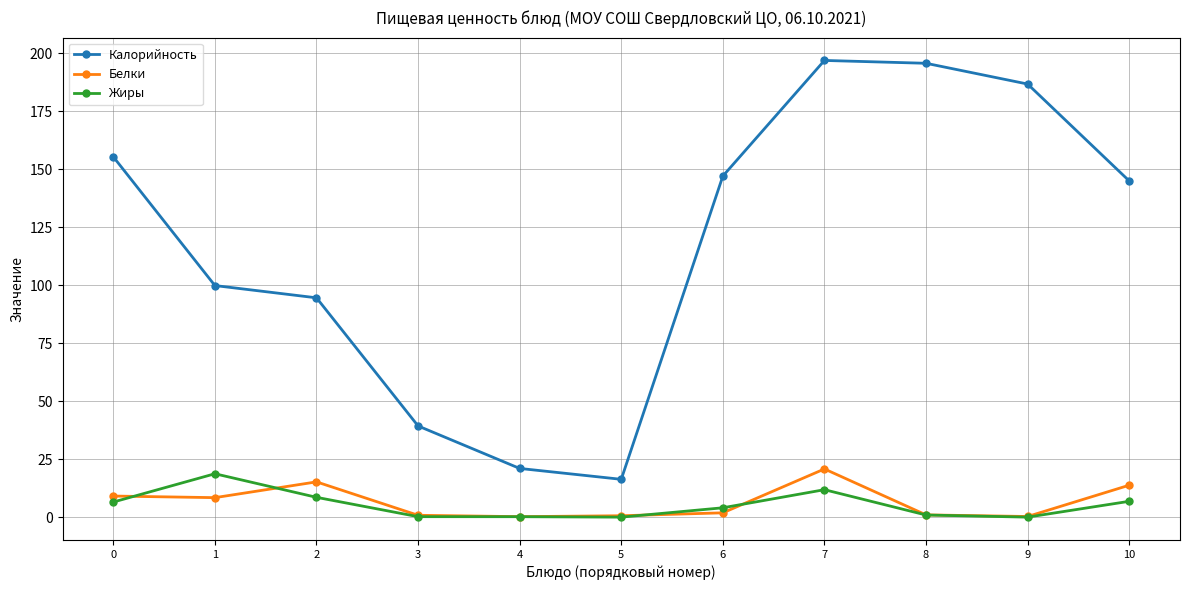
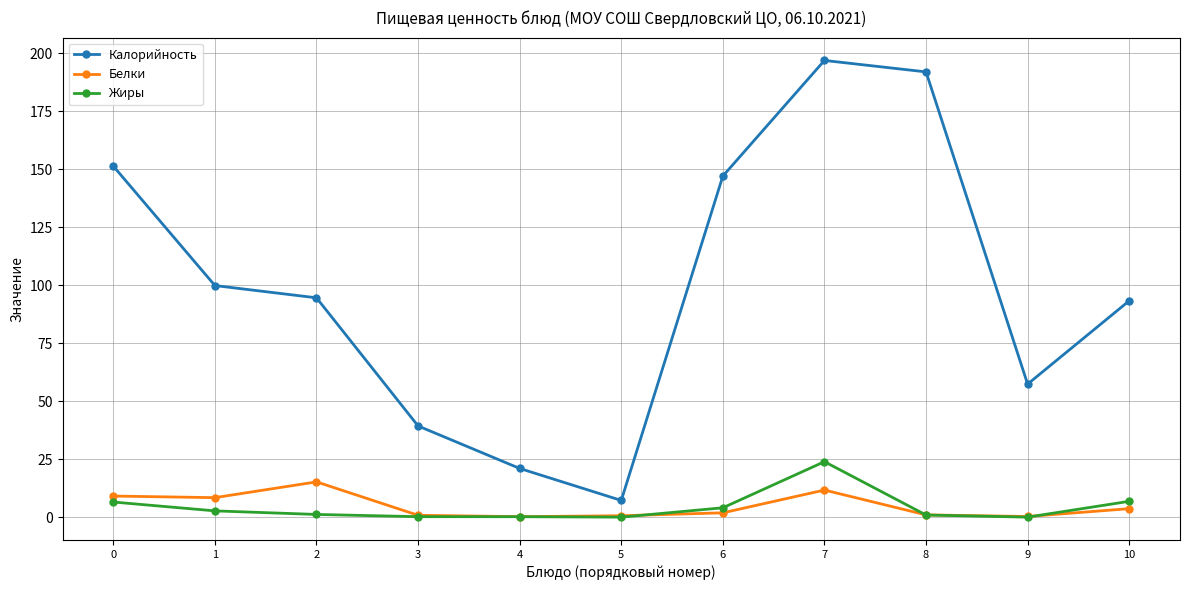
  {
    "Калорийность": {
-     "0": 155,
+     "0": 151,
      "1": 100,
      "2": 95,
      "3": 39,
      "4": 21,
-     "5": 16,
+     "5": 7,
      "6": 147,
      "7": 197,
-     "8": 196,
-     "9": 187,
-     "10": 145
+     "8": 192,
+     "9": 57,
+     "10": 93
    },
    "Белки": {
      "0": 9,
      "1": 8,
      "2": 15,
      "6": 2,
-     "7": 21,
-     "10": 14
+     "7": 12,
+     "10": 4
    },
    "Жиры": {
      "0": 7,
-     "1": 19,
-     "2": 9,
+     "1": 3,
+     "2": 1,
      "6": 4,
-     "7": 12,
+     "7": 24,
      "10": 7
    }
  }
